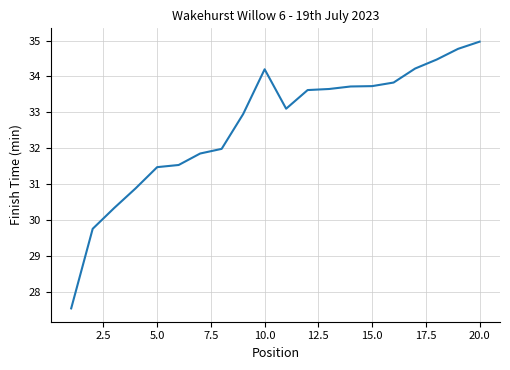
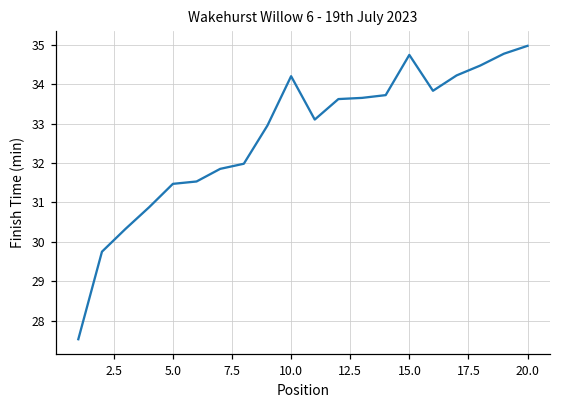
  {
    "5.0": 31.5,
    "10.0": 34.2,
-   "15.0": 33.7,
+   "15.0": 34.7,
    "20.0": 35.0
  }
